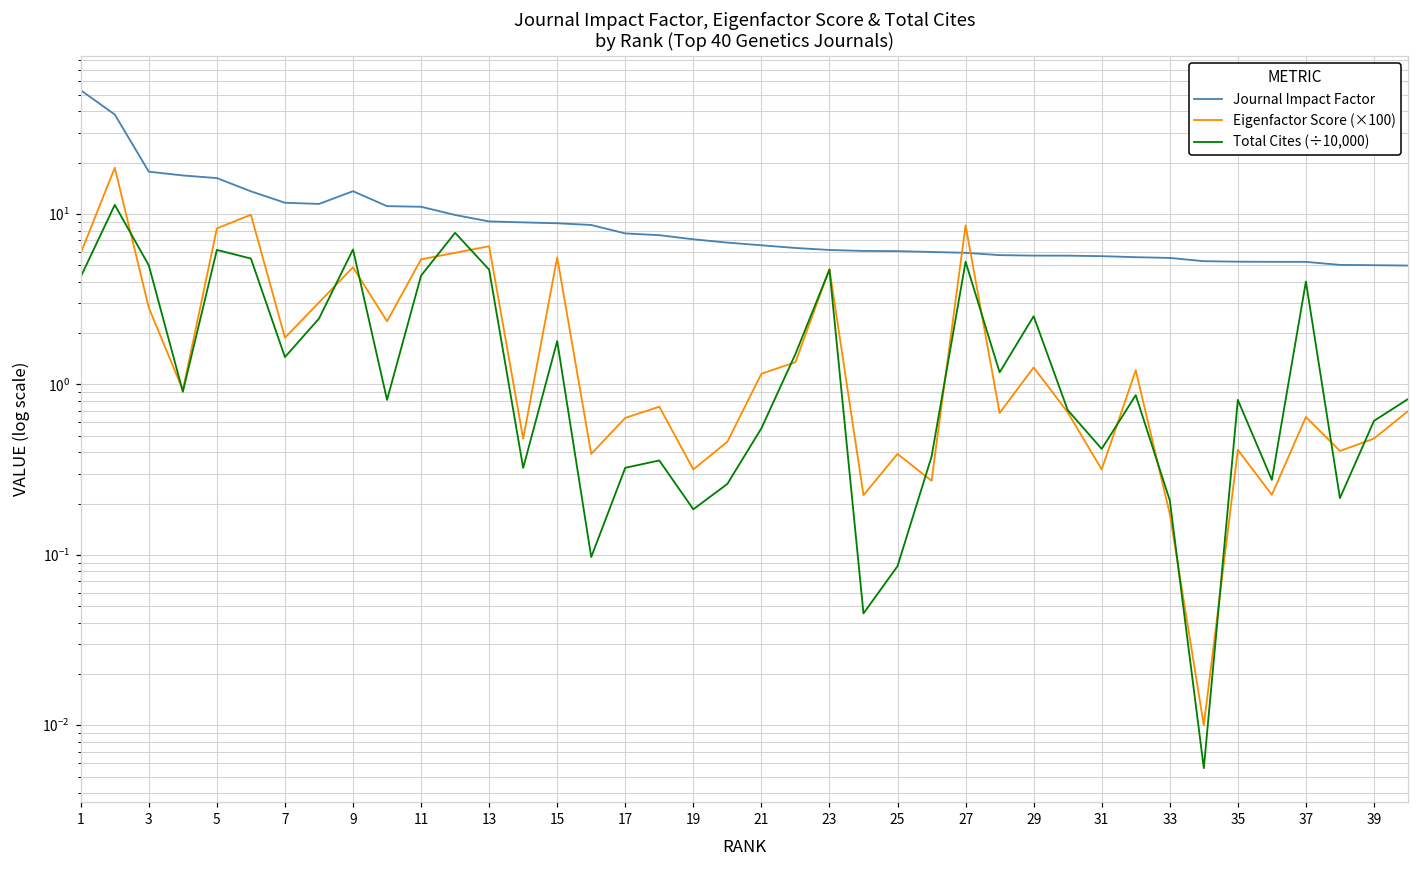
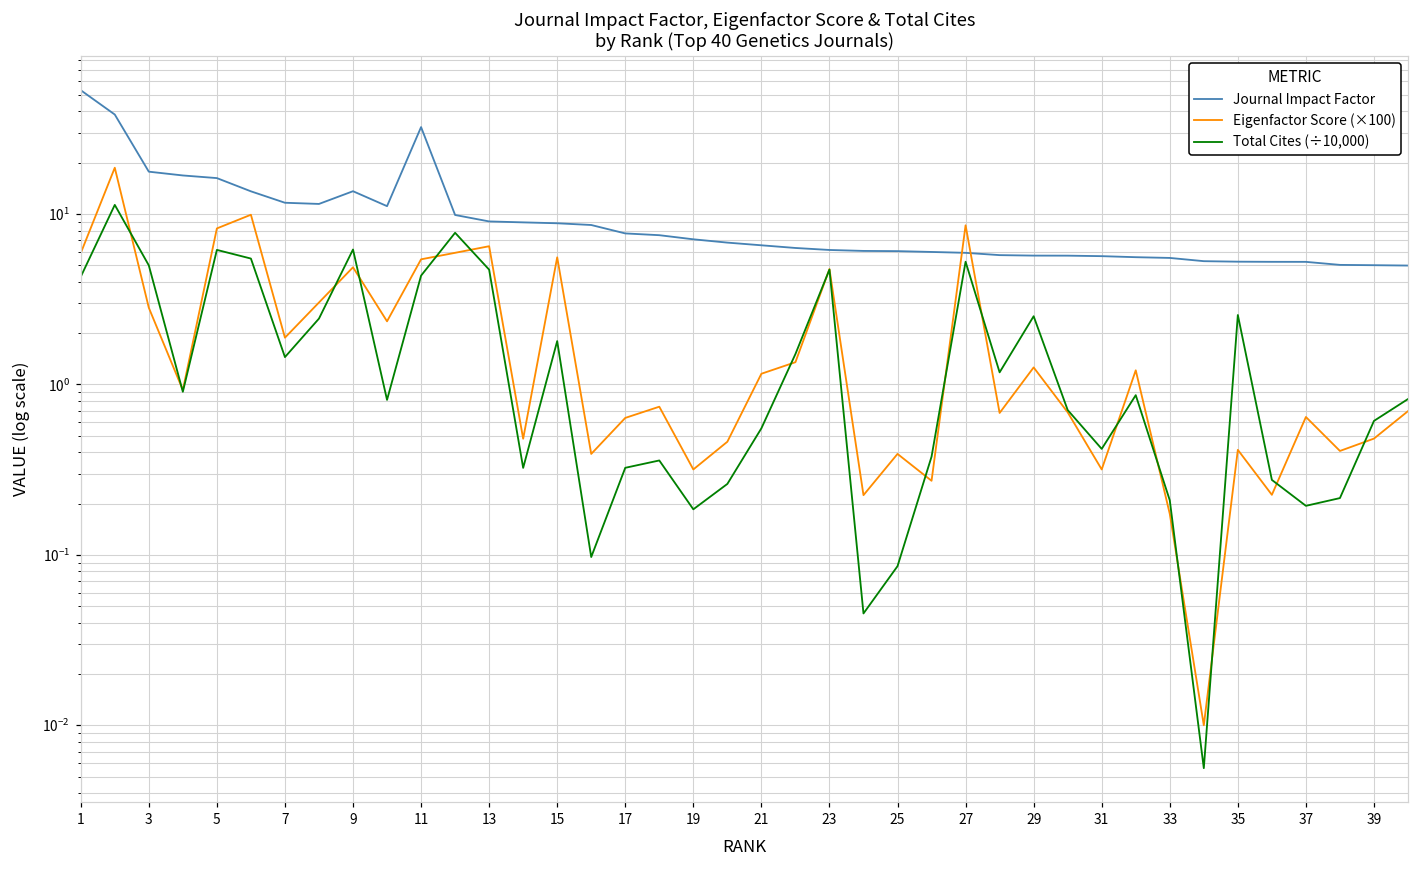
  {
    "Journal Impact Factor": {
      "1": 53,
      "3": 18,
      "5": 16,
      "7": 12,
      "9": 14,
-     "11": 11,
+     "11": 32,
      "13": 9,
      "15": 9,
      "17": 8,
      "19": 7,
      "21": 6.6,
      "23": 6,
      "25": 6,
      "27": 6,
      "29": 5.7,
      "31": 5.7,
      "33": 5.5,
      "35": 5.3,
      "37": 5.2,
      "39": 5
    },
    "Eigenfactor Score (×100)": {
      "1": 5.9,
      "3": 2.8,
      "5": 8,
      "7": 1.9,
      "9": 4.9,
      "11": 5.4,
      "13": 6.5,
      "15": 5.6,
      "17": 0.64,
      "19": 0.32,
      "21": 1.2,
      "25": 0.39,
      "27": 9,
      "29": 1.3,
      "31": 0.32,
      "33": 0.17,
      "35": 0.41,
      "37": 0.64,
      "39": 0.48
    },
    "Total Cites (÷10,000)": {
      "1": 4.3,
      "3": 5.0,
      "5": 6.2,
      "7": 1.4,
      "9": 6.2,
      "11": 4.3,
      "13": 4.7,
      "15": 1.8,
      "17": 0.32,
      "19": 0.19,
      "21": 0.55,
      "25": 0.09,
      "27": 5.2,
      "29": 2.5,
      "31": 0.42,
      "33": 0.21,
-     "35": 0.8,
-     "37": 4.0,
+     "35": 2.6,
+     "37": 0.19,
      "39": 0.61
    }
  }
